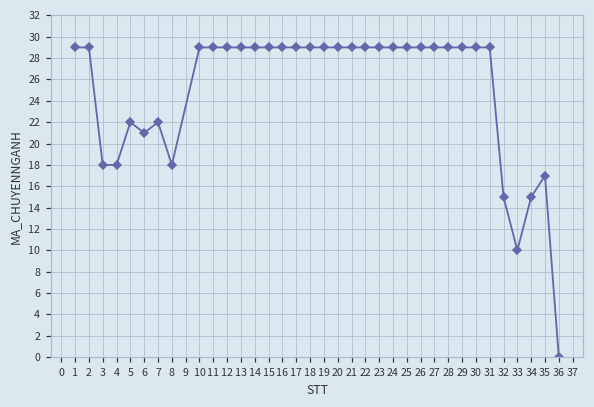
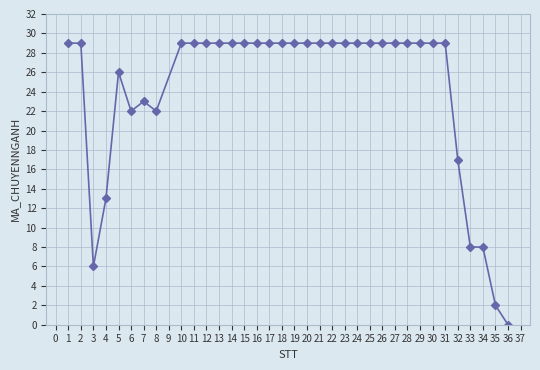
  {
    "1": 29,
    "2": 29,
-   "3": 18,
-   "4": 18,
-   "5": 22,
-   "6": 21,
-   "7": 22,
-   "8": 18,
+   "3": 6,
+   "4": 13,
+   "5": 26,
+   "6": 22,
+   "7": 23,
+   "8": 22,
    "10": 29,
    "11": 29,
    "12": 29,
    "13": 29,
    "14": 29,
    "15": 29,
    "16": 29,
    "17": 29,
    "18": 29,
    "19": 29,
    "20": 29,
    "21": 29,
    "22": 29,
    "23": 29,
    "24": 29,
    "25": 29,
    "26": 29,
    "27": 29,
    "28": 29,
    "29": 29,
    "30": 29,
    "31": 29,
-   "32": 15,
-   "33": 10,
-   "34": 15,
-   "35": 17,
+   "32": 17,
+   "33": 8,
+   "34": 8,
+   "35": 2,
    "36": 0
  }
